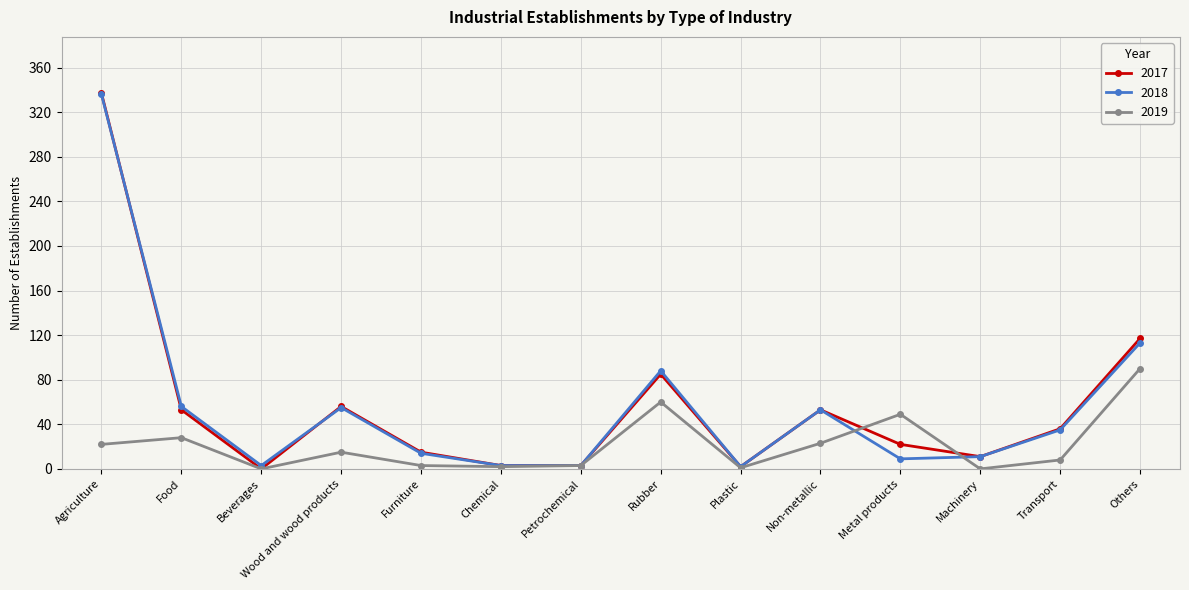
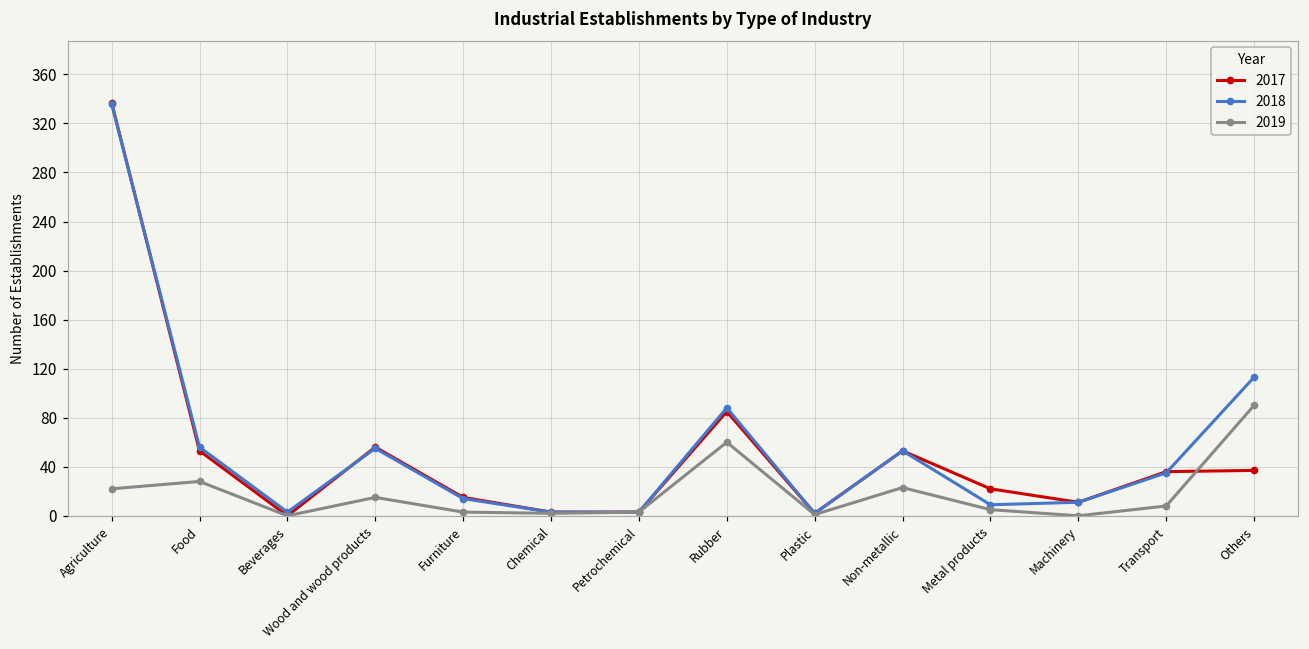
  {
    "2017": {
      "Food": 53,
      "Rubber": 85,
      "Metal products": 22,
-     "Others": 117
+     "Others": 37
    },
    "2018": {
      "Food": 56,
      "Beverages": 3,
      "Rubber": 88,
      "Metal products": 9,
      "Others": 113
    },
    "2019": {
      "Agriculture": 22,
      "Food": 28,
      "Wood and wood products": 15,
      "Furniture": 3,
      "Rubber": 60,
      "Non-metallic": 23,
-     "Metal products": 49,
+     "Metal products": 5,
      "Machinery": 0,
      "Transport": 8,
      "Others": 90
    }
  }
